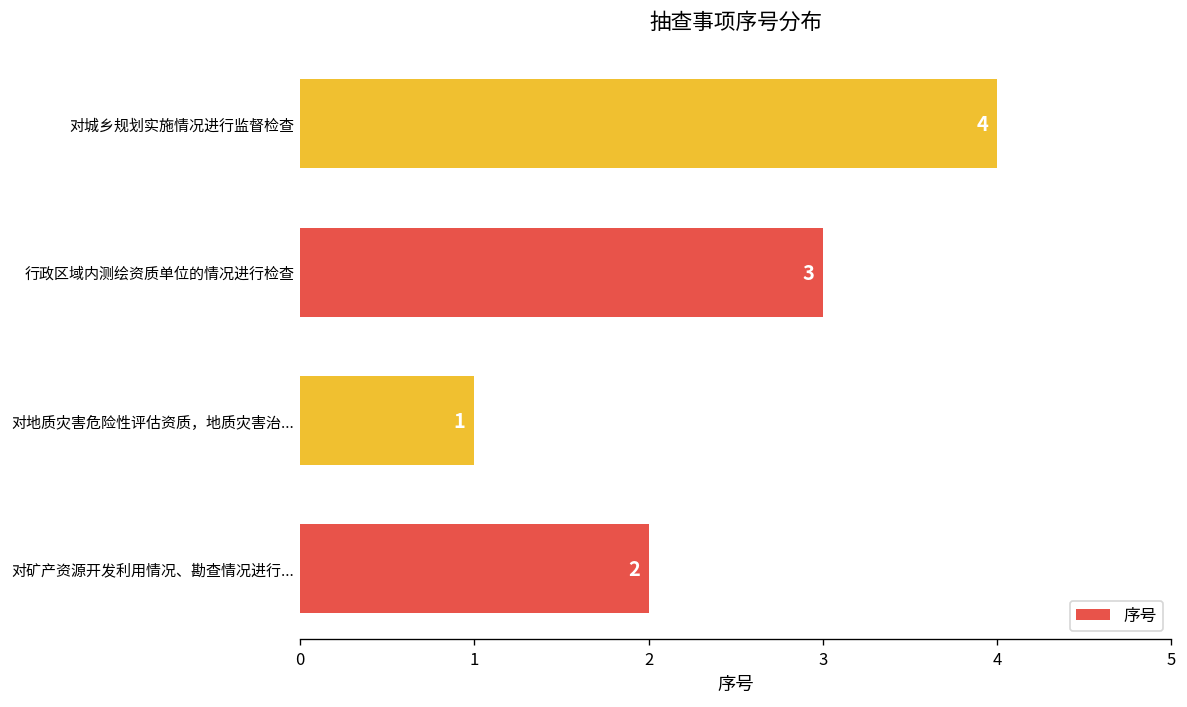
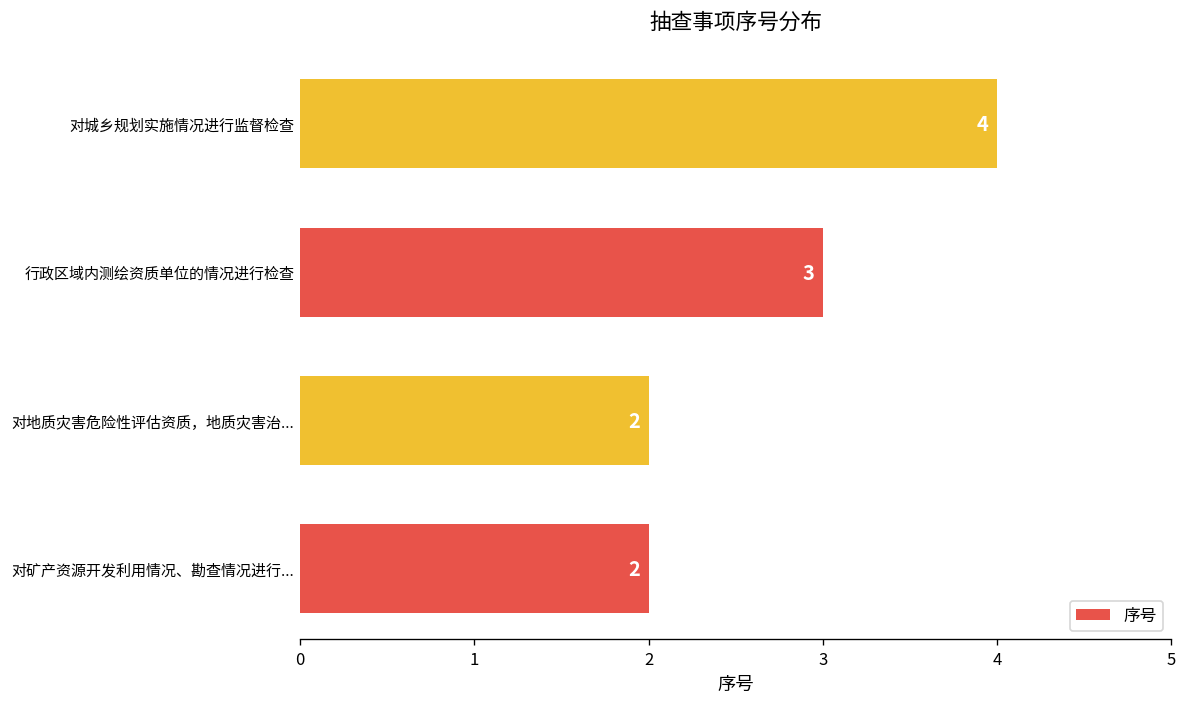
  {
    "对城乡规划实施情况进行监督检查": 4,
    "行政区域内测绘资质单位的情况进行检查": 3,
-   "对地质灾害危险性评估资质，地质灾害治...": 1,
+   "对地质灾害危险性评估资质，地质灾害治...": 2,
    "对矿产资源开发利用情况、勘查情况进行...": 2
  }
